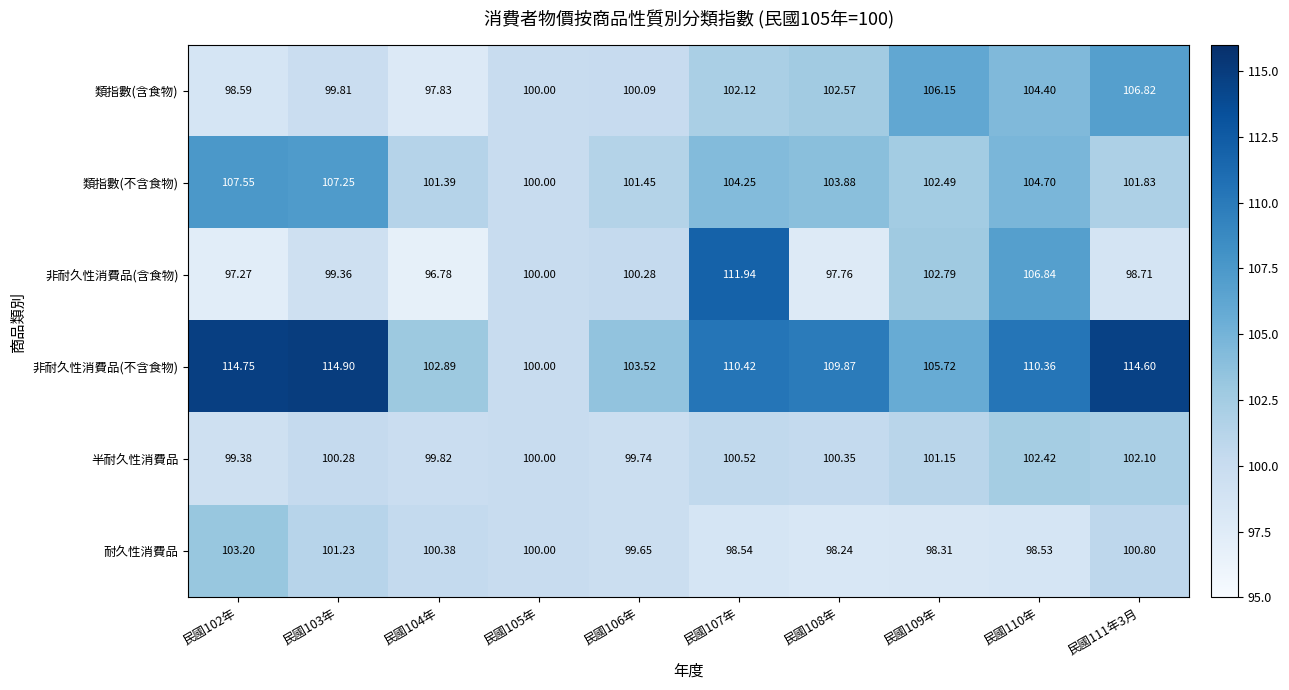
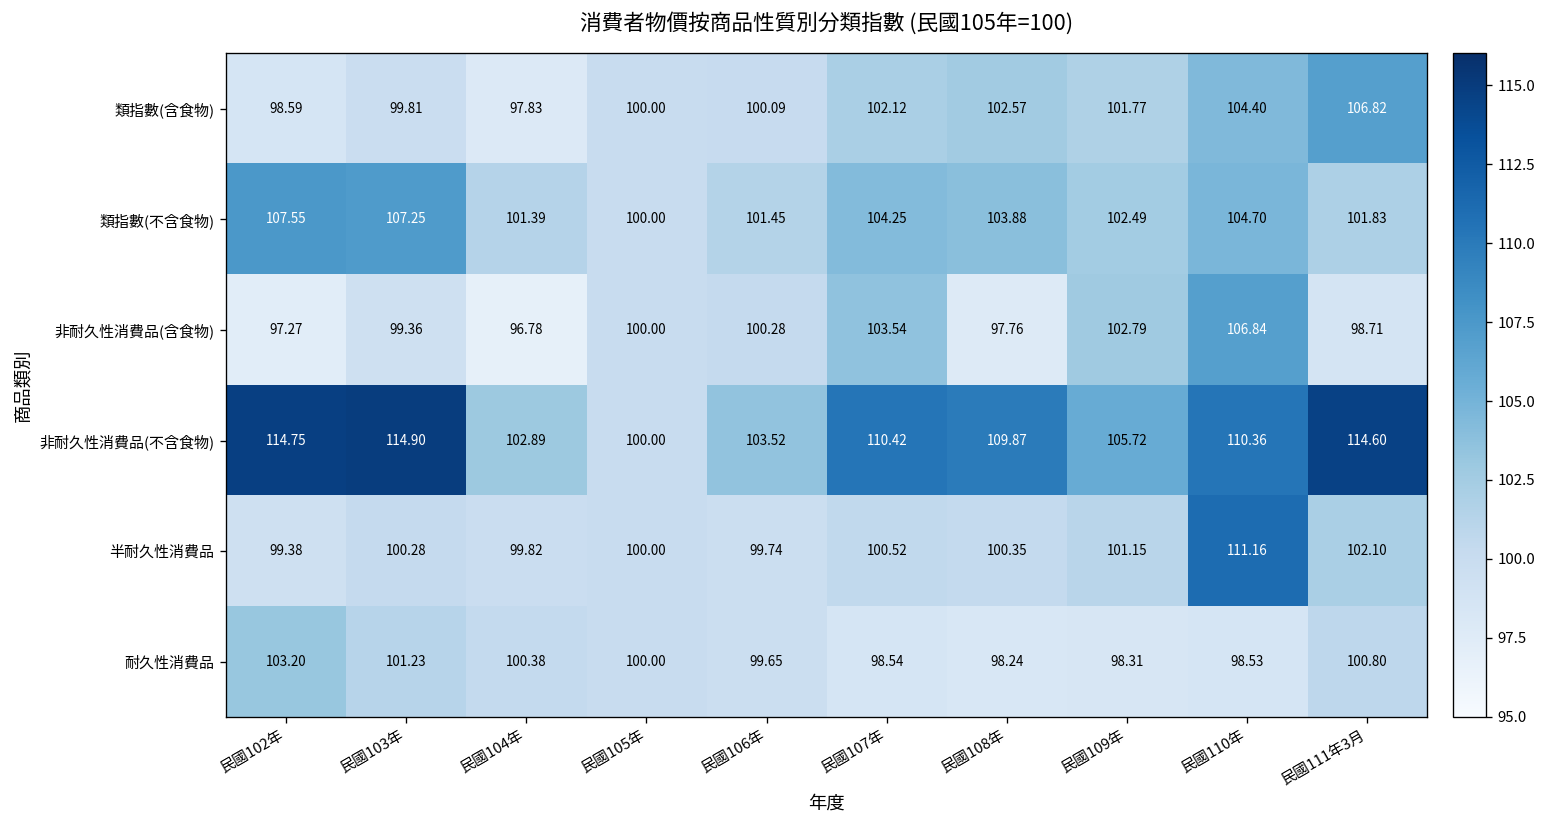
  {
    "類指數(含食物)": {
      "民國102年": 98.59,
      "民國103年": 99.81,
      "民國104年": 97.83,
      "民國105年": 100.00,
      "民國106年": 100.09,
      "民國107年": 102.12,
      "民國108年": 102.57,
-     "民國109年": 106.15,
+     "民國109年": 101.77,
      "民國110年": 104.40,
      "民國111年3月": 106.82
    },
    "類指數(不含食物)": {
      "民國102年": 107.55,
      "民國103年": 107.25,
      "民國104年": 101.39,
      "民國105年": 100.00,
      "民國106年": 101.45,
      "民國107年": 104.25,
      "民國108年": 103.88,
      "民國109年": 102.49,
      "民國110年": 104.70,
      "民國111年3月": 101.83
    },
    "非耐久性消費品(含食物)": {
      "民國102年": 97.27,
      "民國103年": 99.36,
      "民國104年": 96.78,
      "民國105年": 100.00,
      "民國106年": 100.28,
-     "民國107年": 111.94,
+     "民國107年": 103.54,
      "民國108年": 97.76,
      "民國109年": 102.79,
      "民國110年": 106.84,
      "民國111年3月": 98.71
    },
    "非耐久性消費品(不含食物)": {
      "民國102年": 114.75,
      "民國103年": 114.90,
      "民國104年": 102.89,
      "民國105年": 100.00,
      "民國106年": 103.52,
      "民國107年": 110.42,
      "民國108年": 109.87,
      "民國109年": 105.72,
      "民國110年": 110.36,
      "民國111年3月": 114.60
    },
    "半耐久性消費品": {
      "民國102年": 99.38,
      "民國103年": 100.28,
      "民國104年": 99.82,
      "民國105年": 100.00,
      "民國106年": 99.74,
      "民國107年": 100.52,
      "民國108年": 100.35,
      "民國109年": 101.15,
-     "民國110年": 102.42,
+     "民國110年": 111.16,
      "民國111年3月": 102.10
    },
    "耐久性消費品": {
      "民國102年": 103.20,
      "民國103年": 101.23,
      "民國104年": 100.38,
      "民國105年": 100.00,
      "民國106年": 99.65,
      "民國107年": 98.54,
      "民國108年": 98.24,
      "民國109年": 98.31,
      "民國110年": 98.53,
      "民國111年3月": 100.80
    }
  }
